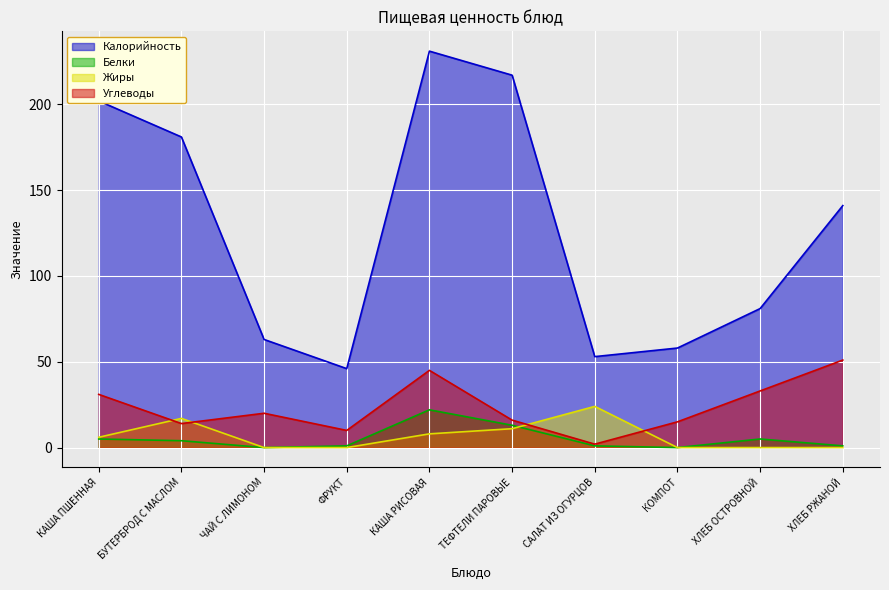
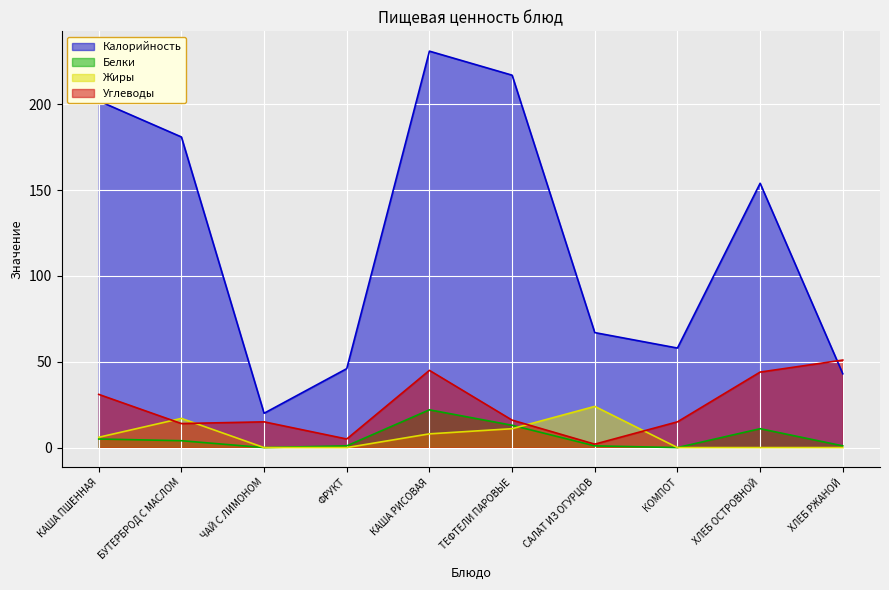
  {
    "Калорийность": {
      "БУТЕРБРОД С МАСЛОМ": 181,
-     "ЧАЙ С ЛИМОНОМ": 63,
+     "ЧАЙ С ЛИМОНОМ": 20,
      "ФРУКТ": 46,
      "КАША РИСОВАЯ": 231,
      "ТЕФТЕЛИ ПАРОВЫЕ": 217,
-     "САЛАТ ИЗ ОГУРЦОВ": 53,
+     "САЛАТ ИЗ ОГУРЦОВ": 67,
      "КОМПОТ": 58,
-     "ХЛЕБ ОСТРОВНОЙ": 81,
-     "ХЛЕБ РЖАНОЙ": 141
+     "ХЛЕБ ОСТРОВНОЙ": 154,
+     "ХЛЕБ РЖАНОЙ": 43
    },
    "Белки": {
      "БУТЕРБРОД С МАСЛОМ": 4,
      "КАША РИСОВАЯ": 22,
      "ТЕФТЕЛИ ПАРОВЫЕ": 13,
-     "ХЛЕБ ОСТРОВНОЙ": 5
+     "ХЛЕБ ОСТРОВНОЙ": 11
    },
    "Жиры": {
      "БУТЕРБРОД С МАСЛОМ": 17,
      "КАША РИСОВАЯ": 8,
      "ТЕФТЕЛИ ПАРОВЫЕ": 11,
      "САЛАТ ИЗ ОГУРЦОВ": 24,
      "ХЛЕБ ОСТРОВНОЙ": 0
    },
    "Углеводы": {
      "КАША ПШЕННАЯ": 31,
      "БУТЕРБРОД С МАСЛОМ": 14,
-     "ЧАЙ С ЛИМОНОМ": 20,
-     "ФРУКТ": 10,
+     "ЧАЙ С ЛИМОНОМ": 15,
+     "ФРУКТ": 5,
      "КАША РИСОВАЯ": 45,
      "ТЕФТЕЛИ ПАРОВЫЕ": 16,
      "КОМПОТ": 15,
-     "ХЛЕБ ОСТРОВНОЙ": 33,
+     "ХЛЕБ ОСТРОВНОЙ": 44,
      "ХЛЕБ РЖАНОЙ": 51
    }
  }
